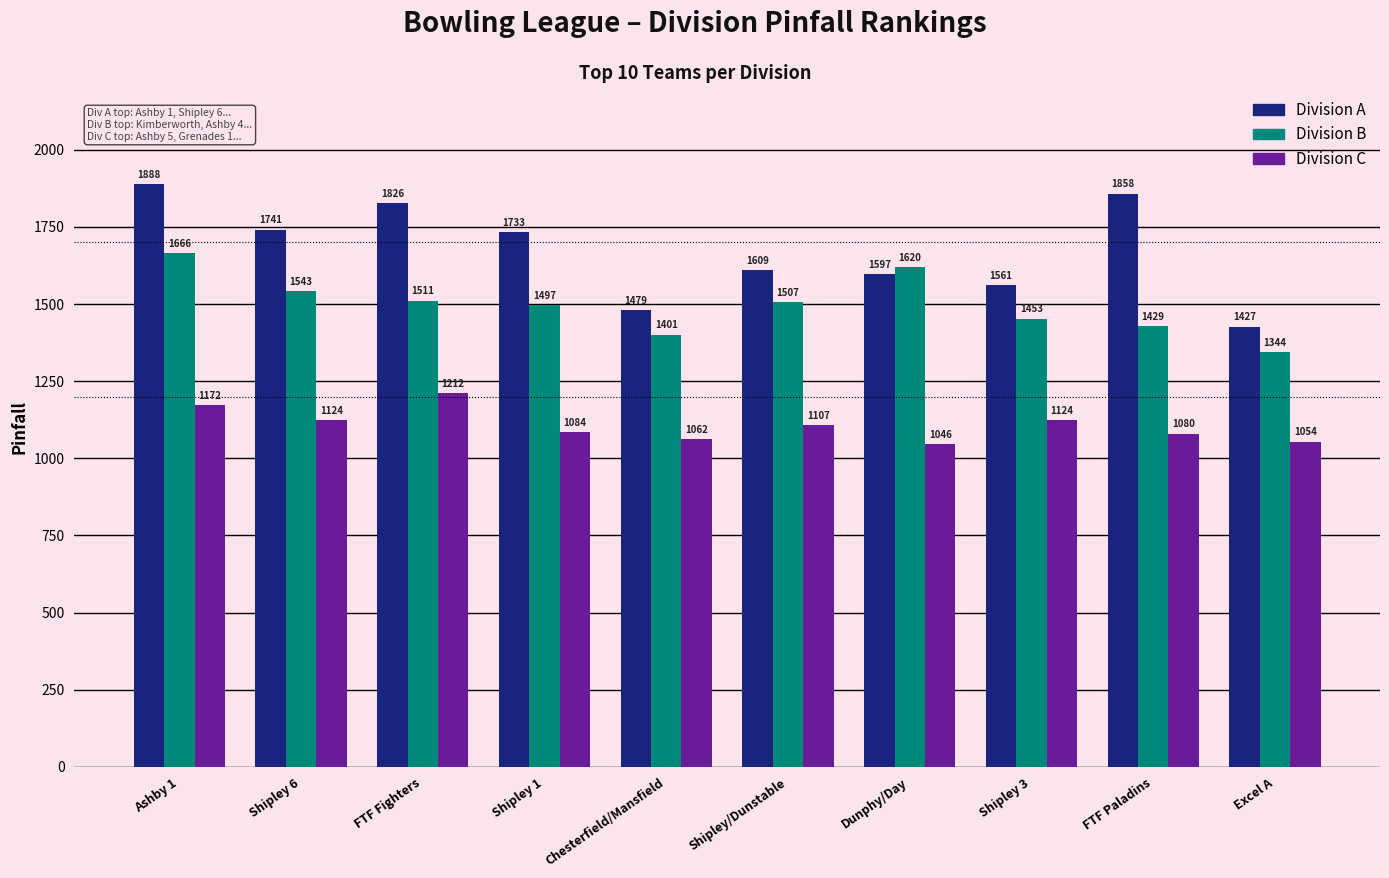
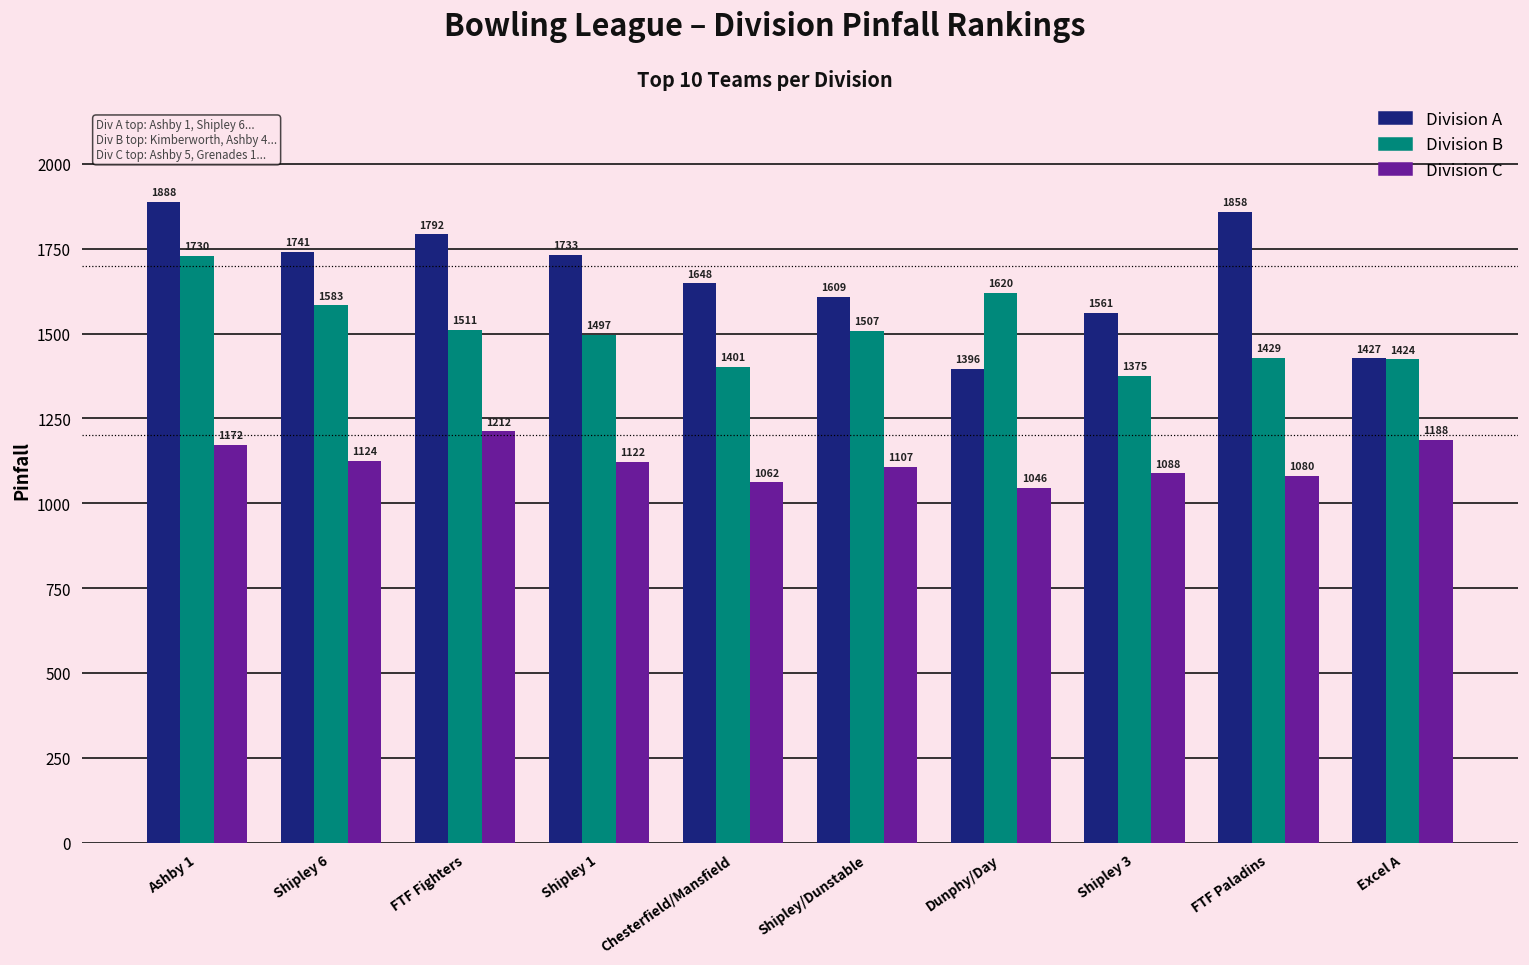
  {
    "Division A": {
      "Ashby 1": 1888,
      "Shipley 6": 1741,
-     "FTF Fighters": 1826,
+     "FTF Fighters": 1792,
      "Shipley 1": 1733,
-     "Chesterfield/Mansfield": 1479,
+     "Chesterfield/Mansfield": 1648,
      "Shipley/Dunstable": 1609,
-     "Dunphy/Day": 1597,
+     "Dunphy/Day": 1396,
      "Shipley 3": 1561,
      "FTF Paladins": 1858,
      "Excel A": 1427
    },
    "Division B": {
-     "Ashby 1": 1666,
-     "Shipley 6": 1543,
+     "Ashby 1": 1730,
+     "Shipley 6": 1583,
      "FTF Fighters": 1511,
      "Shipley 1": 1497,
      "Chesterfield/Mansfield": 1401,
      "Shipley/Dunstable": 1507,
      "Dunphy/Day": 1620,
-     "Shipley 3": 1453,
+     "Shipley 3": 1375,
      "FTF Paladins": 1429,
-     "Excel A": 1344
+     "Excel A": 1424
    },
    "Division C": {
      "Ashby 1": 1172,
      "Shipley 6": 1124,
      "FTF Fighters": 1212,
-     "Shipley 1": 1084,
+     "Shipley 1": 1122,
      "Chesterfield/Mansfield": 1062,
      "Shipley/Dunstable": 1107,
      "Dunphy/Day": 1046,
-     "Shipley 3": 1124,
+     "Shipley 3": 1088,
      "FTF Paladins": 1080,
-     "Excel A": 1054
+     "Excel A": 1188
    }
  }
